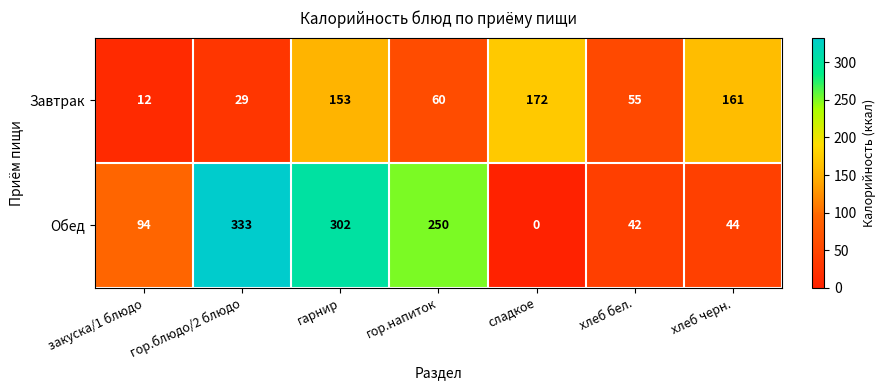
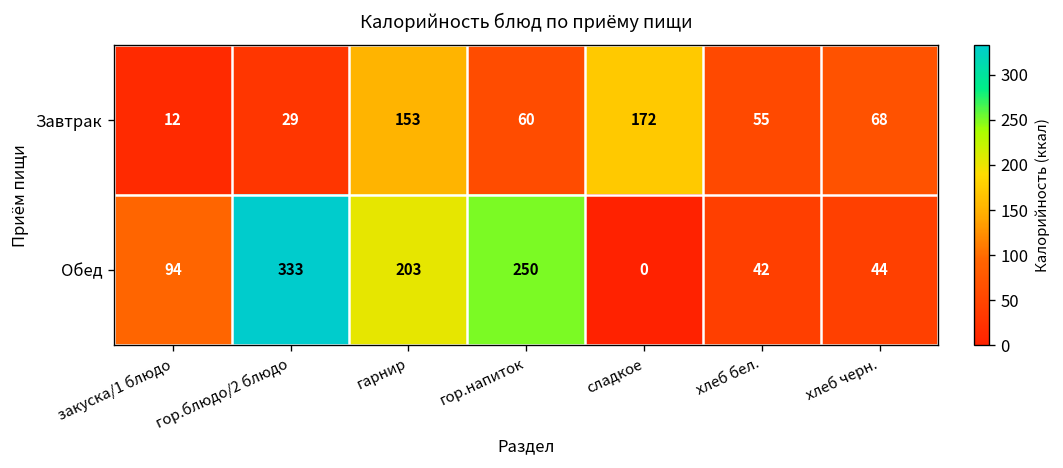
  {
    "Завтрак": {
      "закуска/1 блюдо": 12,
      "гор.блюдо/2 блюдо": 29,
      "гарнир": 153,
      "гор.напиток": 60,
      "сладкое": 172,
      "хлеб бел.": 55,
-     "хлеб черн.": 161
+     "хлеб черн.": 68
    },
    "Обед": {
      "закуска/1 блюдо": 94,
      "гор.блюдо/2 блюдо": 333,
-     "гарнир": 302,
+     "гарнир": 203,
      "гор.напиток": 250,
      "сладкое": 0,
      "хлеб бел.": 42,
      "хлеб черн.": 44
    }
  }
